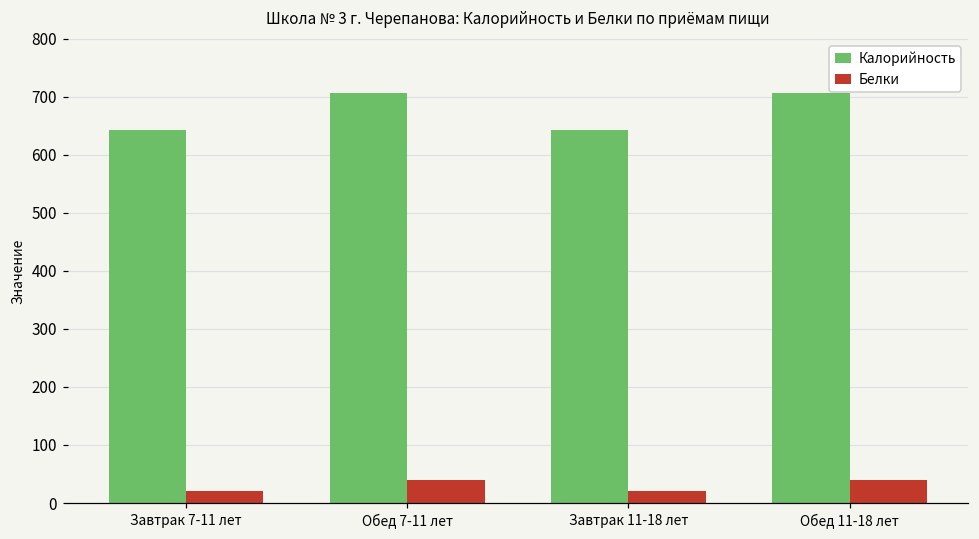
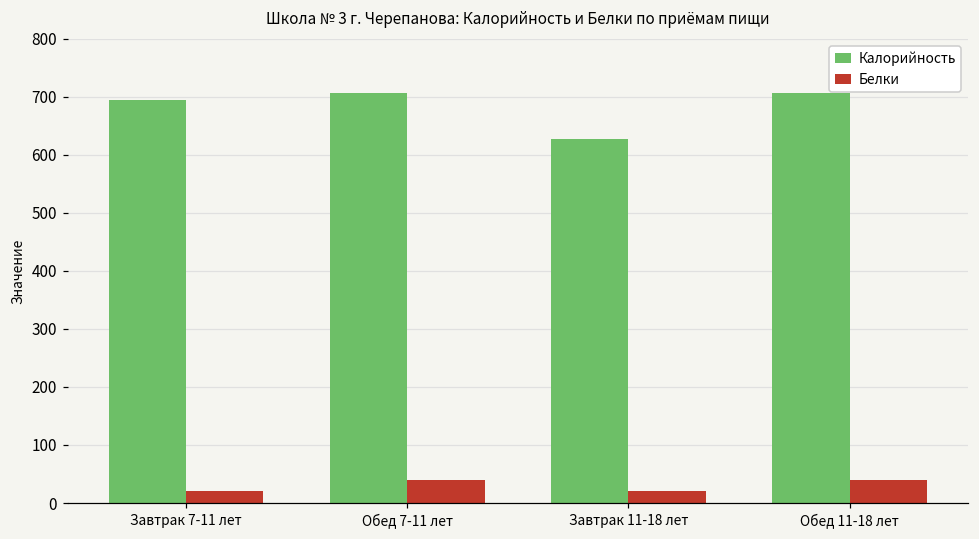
  {
    "Калорийность": {
-     "Завтрак 7-11 лет": 640,
+     "Завтрак 7-11 лет": 700,
      "Обед 7-11 лет": 710,
-     "Завтрак 11-18 лет": 640,
+     "Завтрак 11-18 лет": 630,
      "Обед 11-18 лет": 710
    },
    "Белки": {
      "Завтрак 7-11 лет": 20,
      "Обед 7-11 лет": 40,
      "Завтрак 11-18 лет": 20,
      "Обед 11-18 лет": 40
    }
  }
